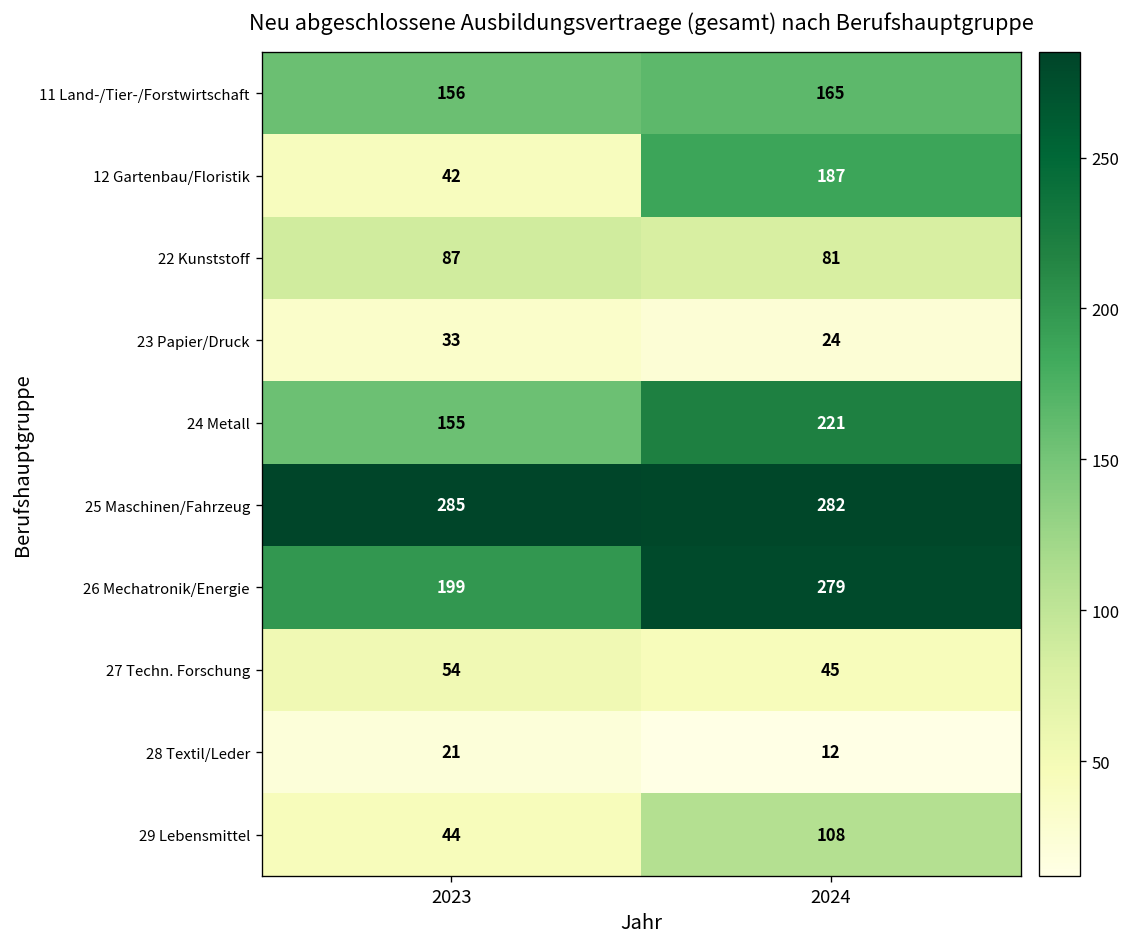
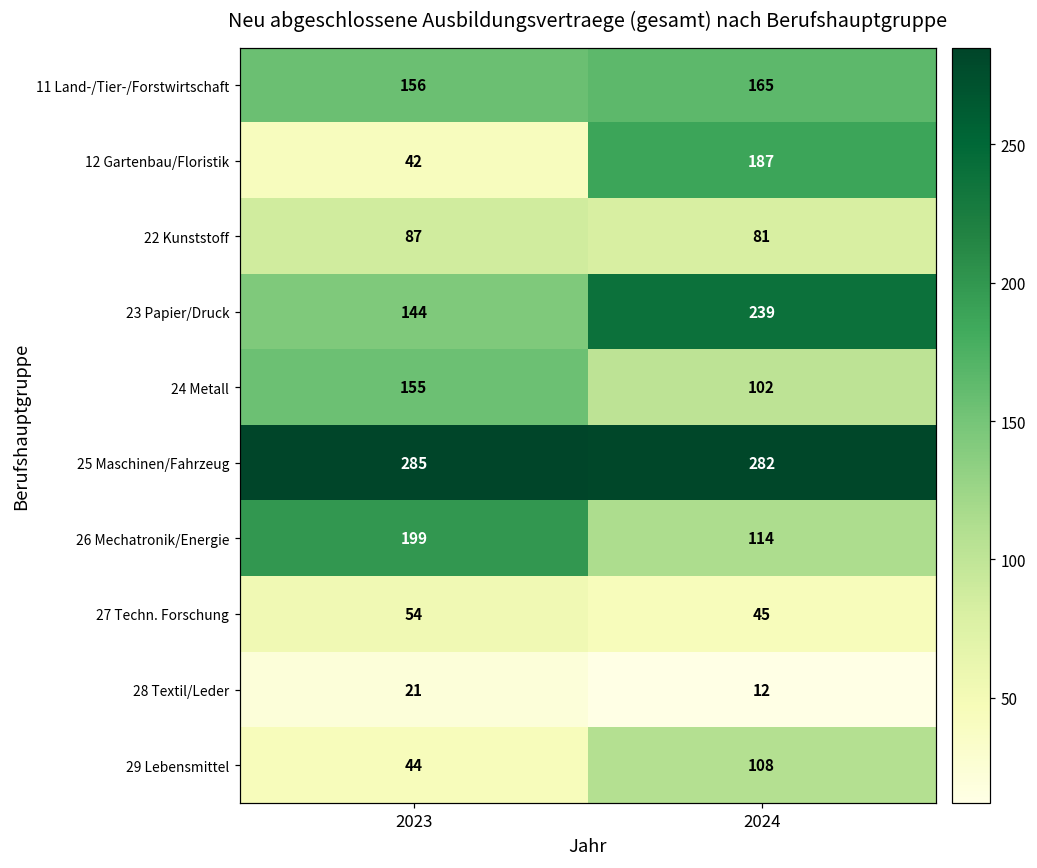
  {
    "11 Land-/Tier-/Forstwirtschaft": {
      "2023": 156,
      "2024": 165
    },
    "12 Gartenbau/Floristik": {
      "2023": 42,
      "2024": 187
    },
    "22 Kunststoff": {
      "2023": 87,
      "2024": 81
    },
    "23 Papier/Druck": {
-     "2023": 33,
-     "2024": 24
+     "2023": 144,
+     "2024": 239
    },
    "24 Metall": {
      "2023": 155,
-     "2024": 221
+     "2024": 102
    },
    "25 Maschinen/Fahrzeug": {
      "2023": 285,
      "2024": 282
    },
    "26 Mechatronik/Energie": {
      "2023": 199,
-     "2024": 279
+     "2024": 114
    },
    "27 Techn. Forschung": {
      "2023": 54,
      "2024": 45
    },
    "28 Textil/Leder": {
      "2023": 21,
      "2024": 12
    },
    "29 Lebensmittel": {
      "2023": 44,
      "2024": 108
    }
  }
